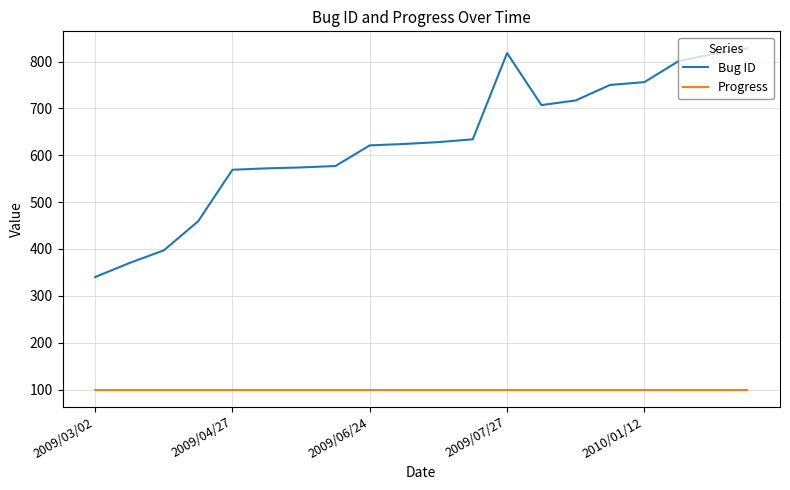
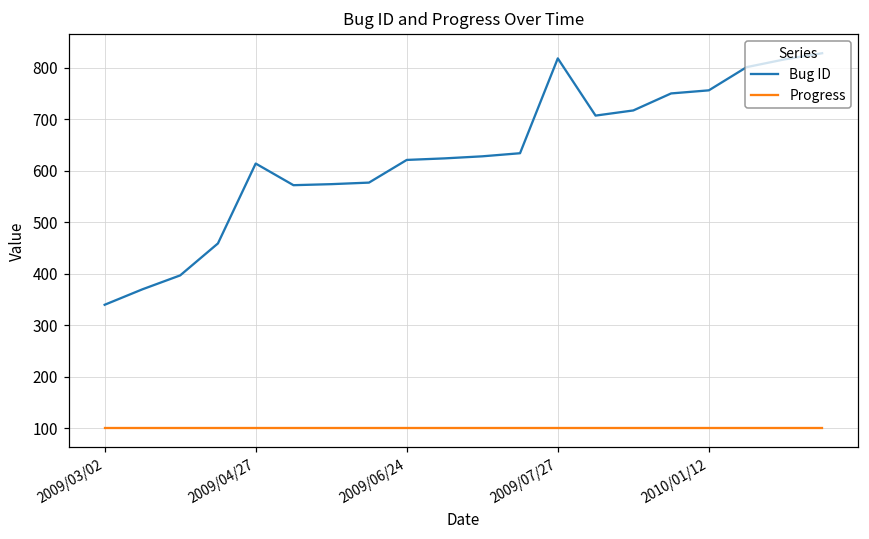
  {
    "Bug ID": {
-     "2009/04/27": 570,
+     "2009/04/27": 610,
      "2009/06/24": 620,
      "2009/07/27": 820
    },
    "Progress": {
      "2009/04/27": 100,
      "2009/06/24": 100,
      "2009/07/27": 100
    }
  }
